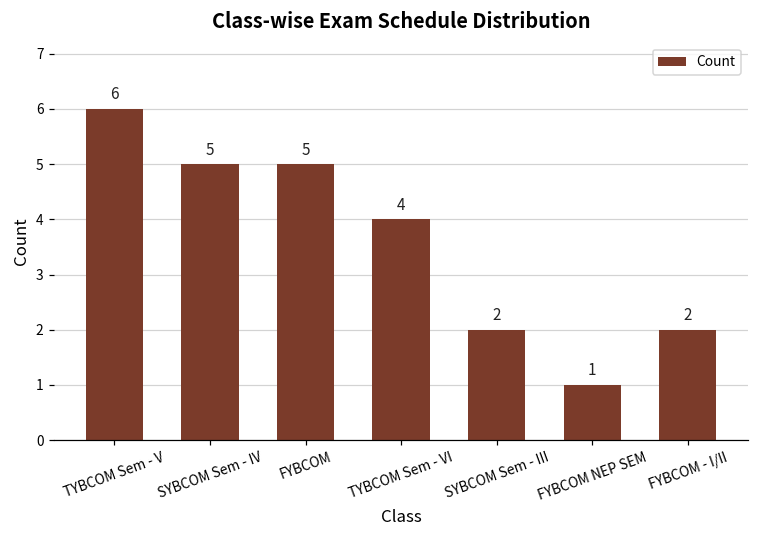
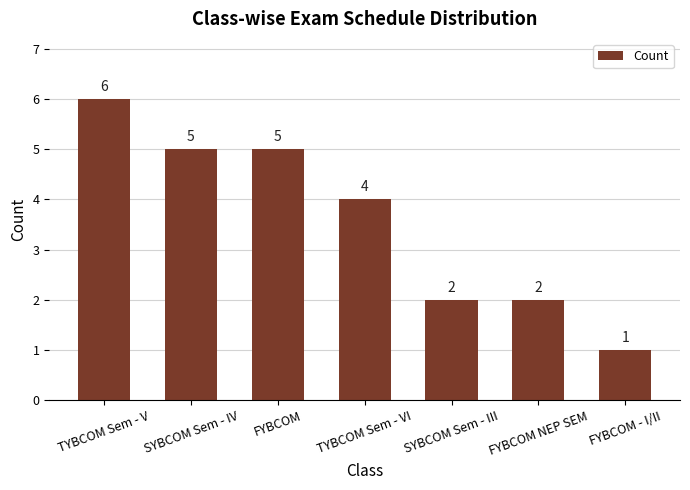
  {
    "TYBCOM Sem - V": 6,
    "SYBCOM Sem - IV": 5,
    "FYBCOM": 5,
    "TYBCOM Sem - VI": 4,
    "SYBCOM Sem - III": 2,
-   "FYBCOM NEP SEM": 1,
-   "FYBCOM - I/II": 2
+   "FYBCOM NEP SEM": 2,
+   "FYBCOM - I/II": 1
  }
